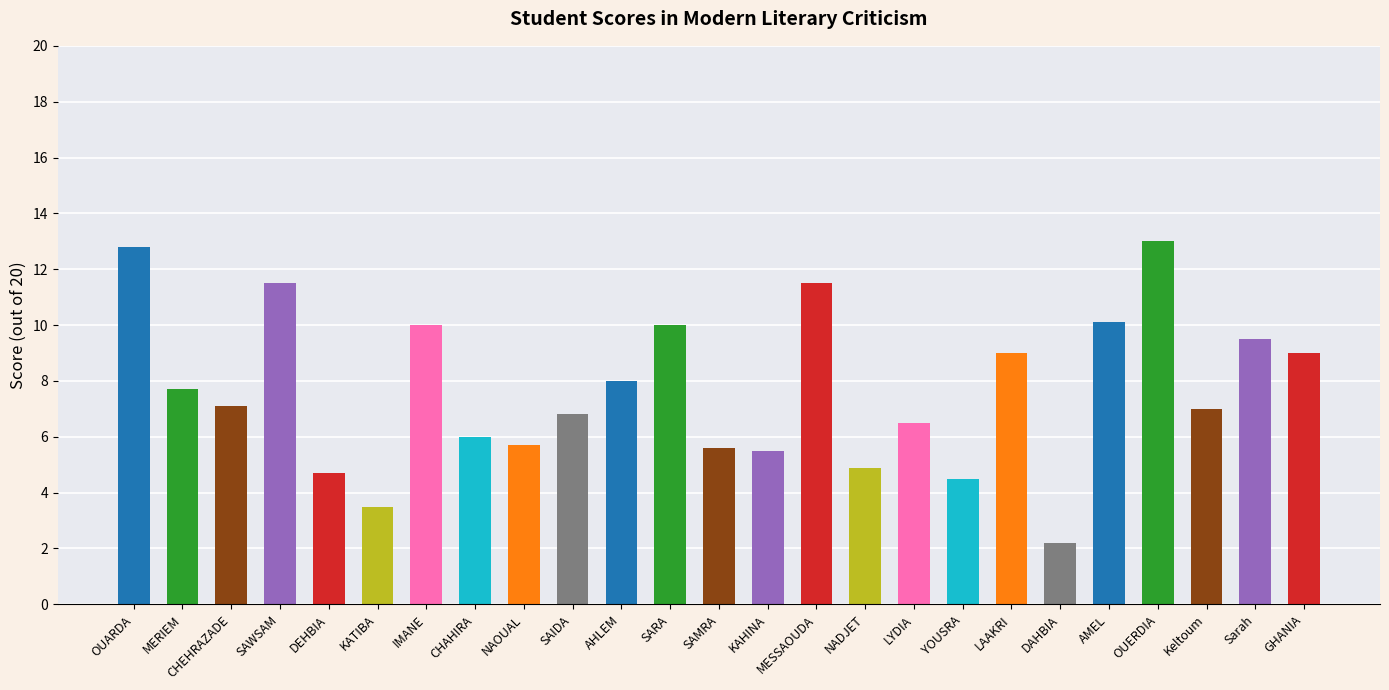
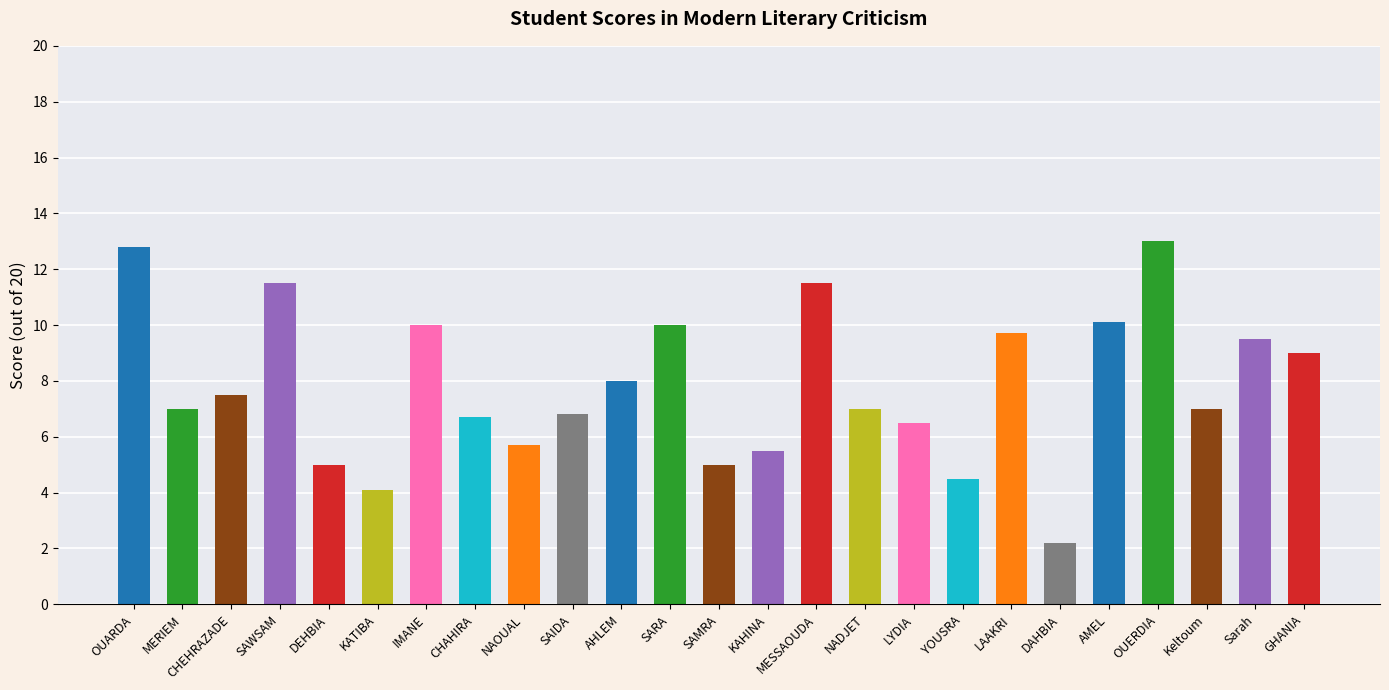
  {
    "OUARDA": 12.8,
-   "MERIEM": 7.7,
-   "CHEHRAZADE": 7.1,
+   "MERIEM": 7.0,
+   "CHEHRAZADE": 7.5,
    "SAWSAM": 11.5,
-   "DEHBIA": 4.7,
-   "KATIBA": 3.5,
+   "DEHBIA": 5.0,
+   "KATIBA": 4.1,
    "IMANE": 10.0,
-   "CHAHIRA": 6.0,
+   "CHAHIRA": 6.7,
    "NAOUAL": 5.7,
    "SAIDA": 6.8,
    "AHLEM": 8.0,
    "SARA": 10.0,
-   "SAMRA": 5.6,
+   "SAMRA": 5.0,
    "KAHINA": 5.5,
    "MESSAOUDA": 11.5,
-   "NADJET": 4.9,
+   "NADJET": 7.0,
    "LYDIA": 6.5,
    "YOUSRA": 4.5,
-   "LAAKRI": 9.0,
+   "LAAKRI": 9.7,
    "DAHBIA": 2.2,
    "AMEL": 10.1,
    "OUERDIA": 13.0,
    "Keltoum": 7.0,
    "Sarah": 9.5,
    "GHANIA": 9.0
  }
